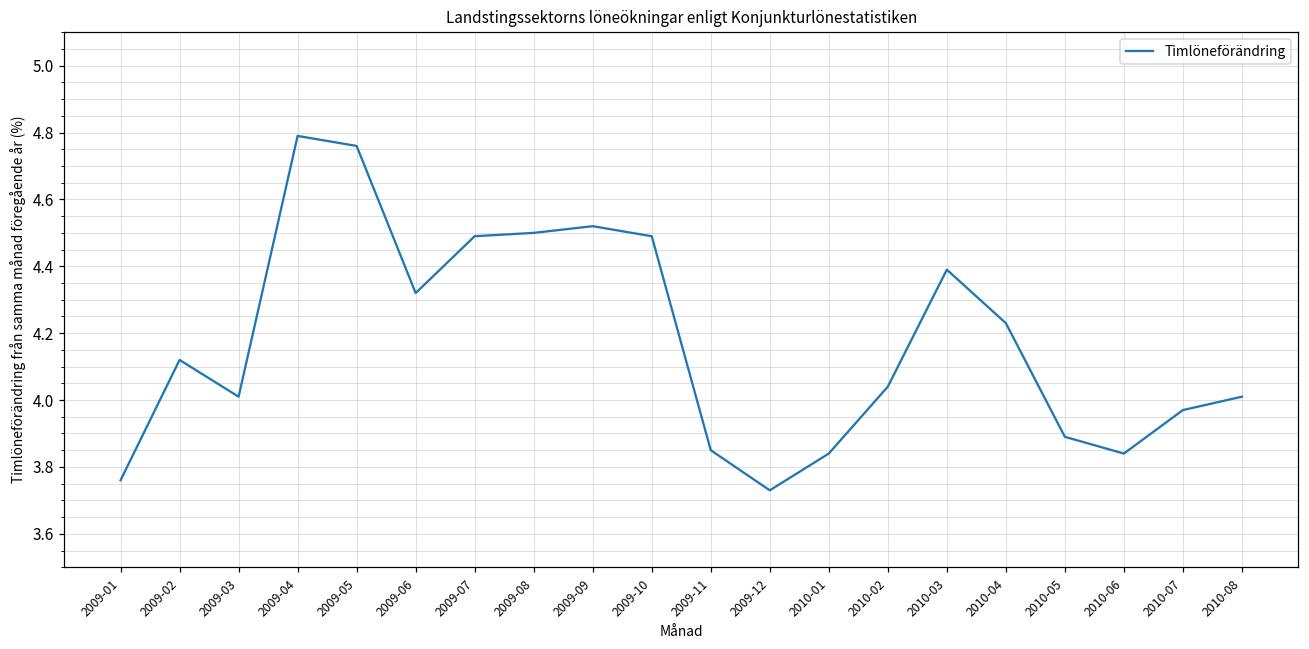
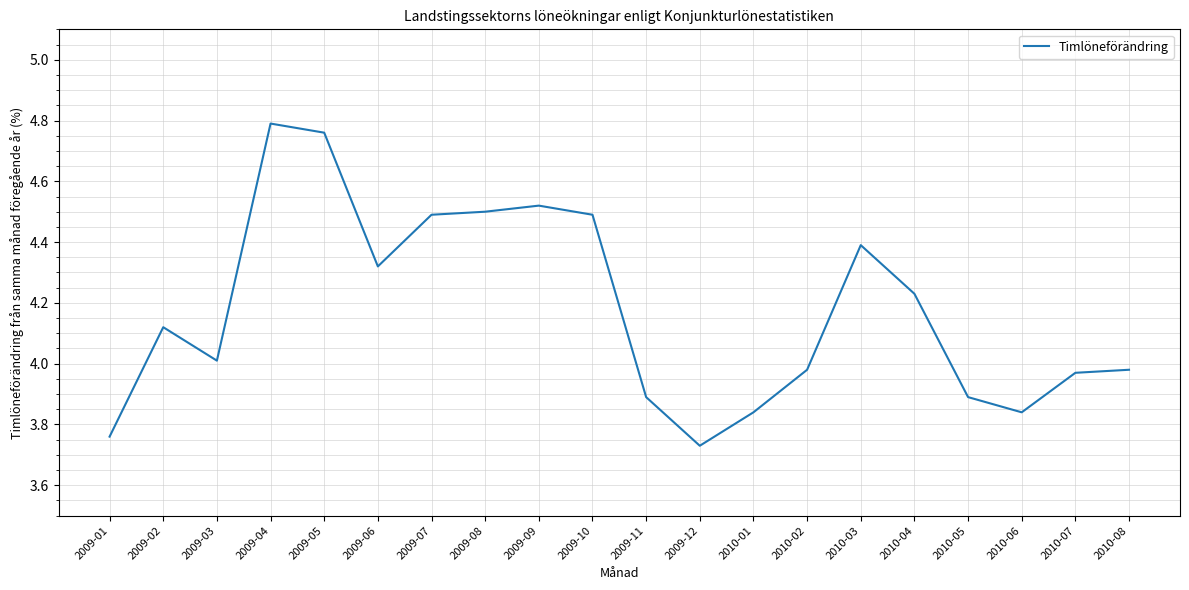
  {
    "2009-01": 3.76,
    "2009-02": 4.12,
    "2009-03": 4.01,
    "2009-04": 4.79,
    "2009-05": 4.76,
    "2009-06": 4.32,
    "2009-07": 4.49,
    "2009-08": 4.50,
    "2009-09": 4.52,
    "2009-10": 4.49,
-   "2009-11": 3.85,
+   "2009-11": 3.89,
    "2009-12": 3.73,
    "2010-01": 3.84,
-   "2010-02": 4.04,
+   "2010-02": 3.98,
    "2010-03": 4.39,
    "2010-04": 4.23,
    "2010-05": 3.89,
    "2010-06": 3.84,
    "2010-07": 3.97,
-   "2010-08": 4.01
+   "2010-08": 3.98
  }
